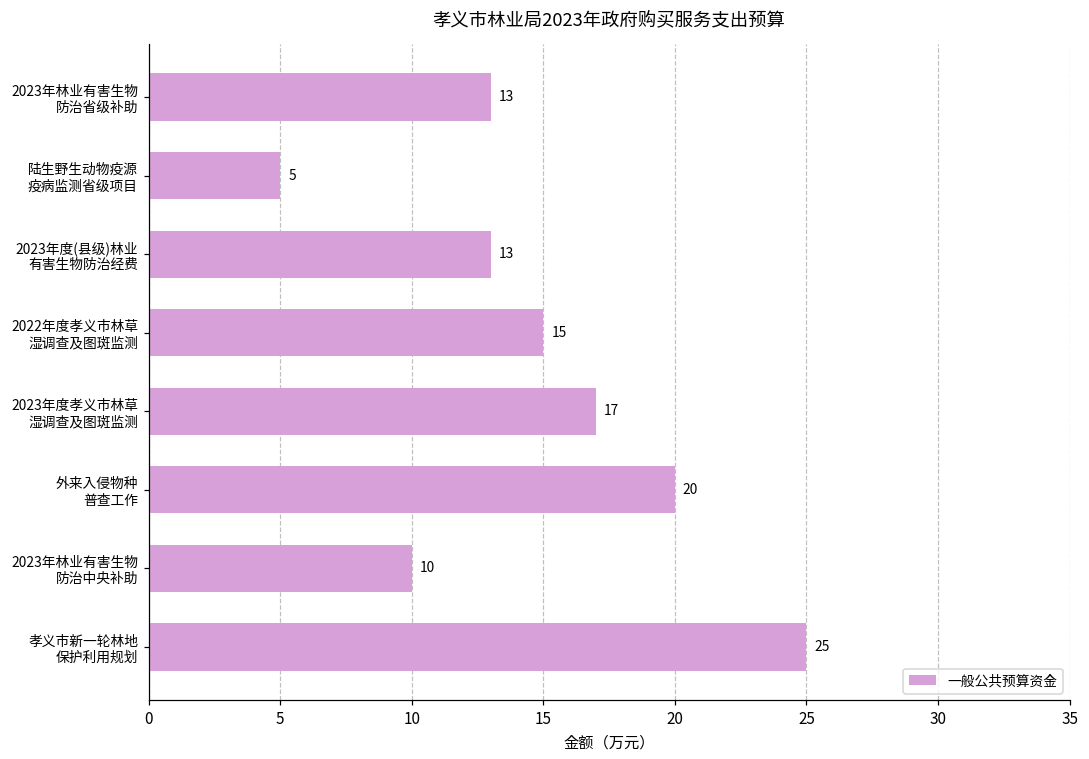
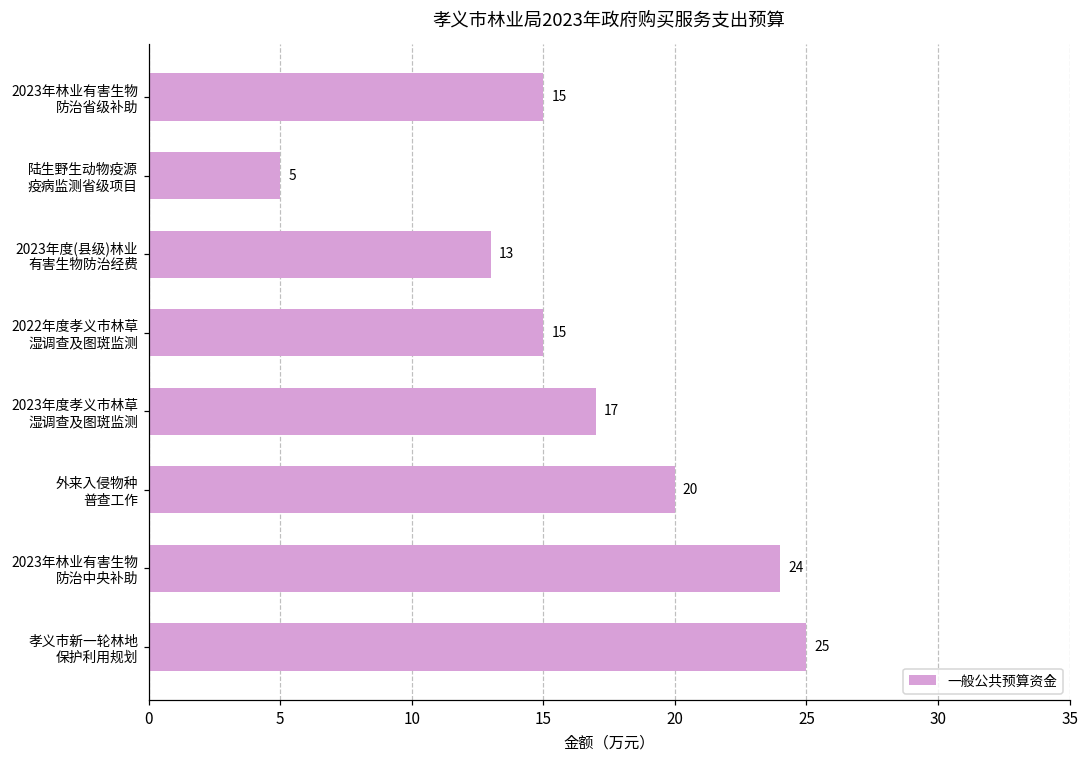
  {
-   "2023年林业有害生物 防治省级补助": 13,
+   "2023年林业有害生物 防治省级补助": 15,
    "陆生野生动物疫源 疫病监测省级项目": 5,
    "2023年度(县级)林业 有害生物防治经费": 13,
    "2022年度孝义市林草 湿调查及图斑监测": 15,
    "2023年度孝义市林草 湿调查及图斑监测": 17,
    "外来入侵物种 普查工作": 20,
-   "2023年林业有害生物 防治中央补助": 10,
+   "2023年林业有害生物 防治中央补助": 24,
    "孝义市新一轮林地 保护利用规划": 25
  }
